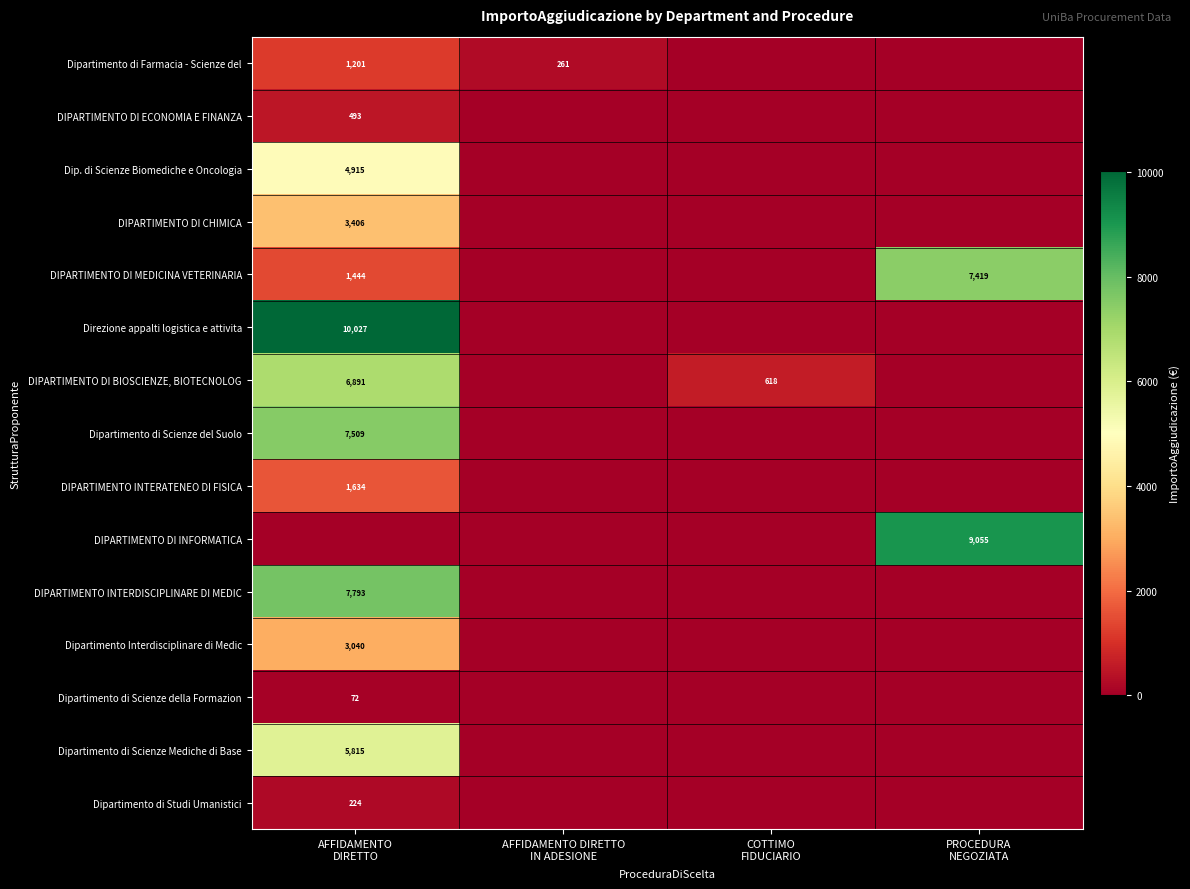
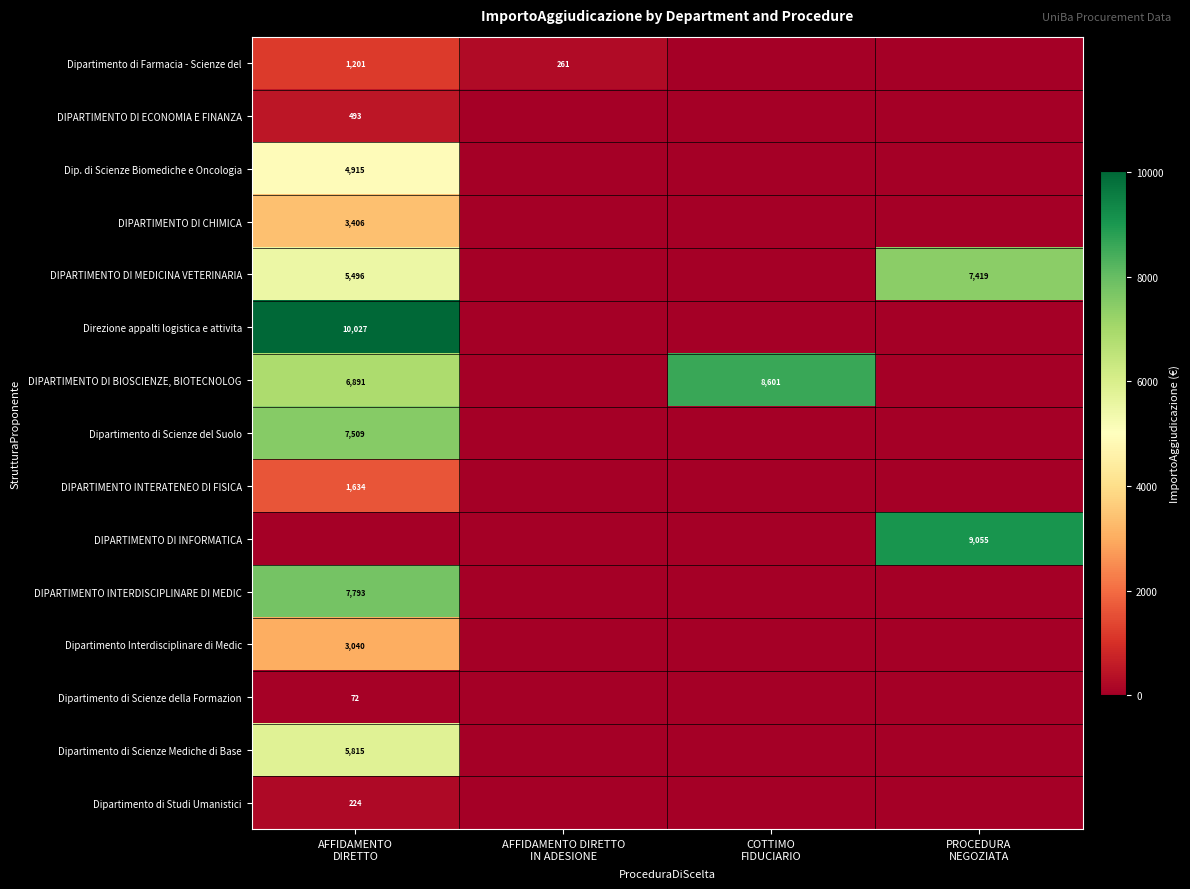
  {
    "Dipartimento di Farmacia - Scienze del": {
      "AFFIDAMENTO DIRETTO": "1,201",
      "AFFIDAMENTO DIRETTO IN ADESIONE": "261"
    },
    "DIPARTIMENTO DI ECONOMIA E FINANZA": {
      "AFFIDAMENTO DIRETTO": "493"
    },
    "Dip. di Scienze Biomediche e Oncologia": {
      "AFFIDAMENTO DIRETTO": "4,915"
    },
    "DIPARTIMENTO DI CHIMICA": {
      "AFFIDAMENTO DIRETTO": "3,406"
    },
    "DIPARTIMENTO DI MEDICINA VETERINARIA": {
-     "AFFIDAMENTO DIRETTO": "1,444",
+     "AFFIDAMENTO DIRETTO": "5,496",
      "PROCEDURA NEGOZIATA": "7,419"
    },
    "Direzione appalti logistica e attivita": {
      "AFFIDAMENTO DIRETTO": "10,027"
    },
    "DIPARTIMENTO DI BIOSCIENZE, BIOTECNOLOG": {
      "AFFIDAMENTO DIRETTO": "6,891",
-     "COTTIMO FIDUCIARIO": "618"
+     "COTTIMO FIDUCIARIO": "8,601"
    },
    "Dipartimento di Scienze del Suolo": {
      "AFFIDAMENTO DIRETTO": "7,509"
    },
    "DIPARTIMENTO INTERATENEO DI FISICA": {
      "AFFIDAMENTO DIRETTO": "1,634"
    },
    "DIPARTIMENTO DI INFORMATICA": {
      "PROCEDURA NEGOZIATA": "9,055"
    },
    "DIPARTIMENTO INTERDISCIPLINARE DI MEDIC": {
      "AFFIDAMENTO DIRETTO": "7,793"
    },
    "Dipartimento Interdisciplinare di Medic": {
      "AFFIDAMENTO DIRETTO": "3,040"
    },
    "Dipartimento di Scienze della Formazion": {
      "AFFIDAMENTO DIRETTO": "72"
    },
    "Dipartimento di Scienze Mediche di Base": {
      "AFFIDAMENTO DIRETTO": "5,815"
    },
    "Dipartimento di Studi Umanistici": {
      "AFFIDAMENTO DIRETTO": "224"
    }
  }
